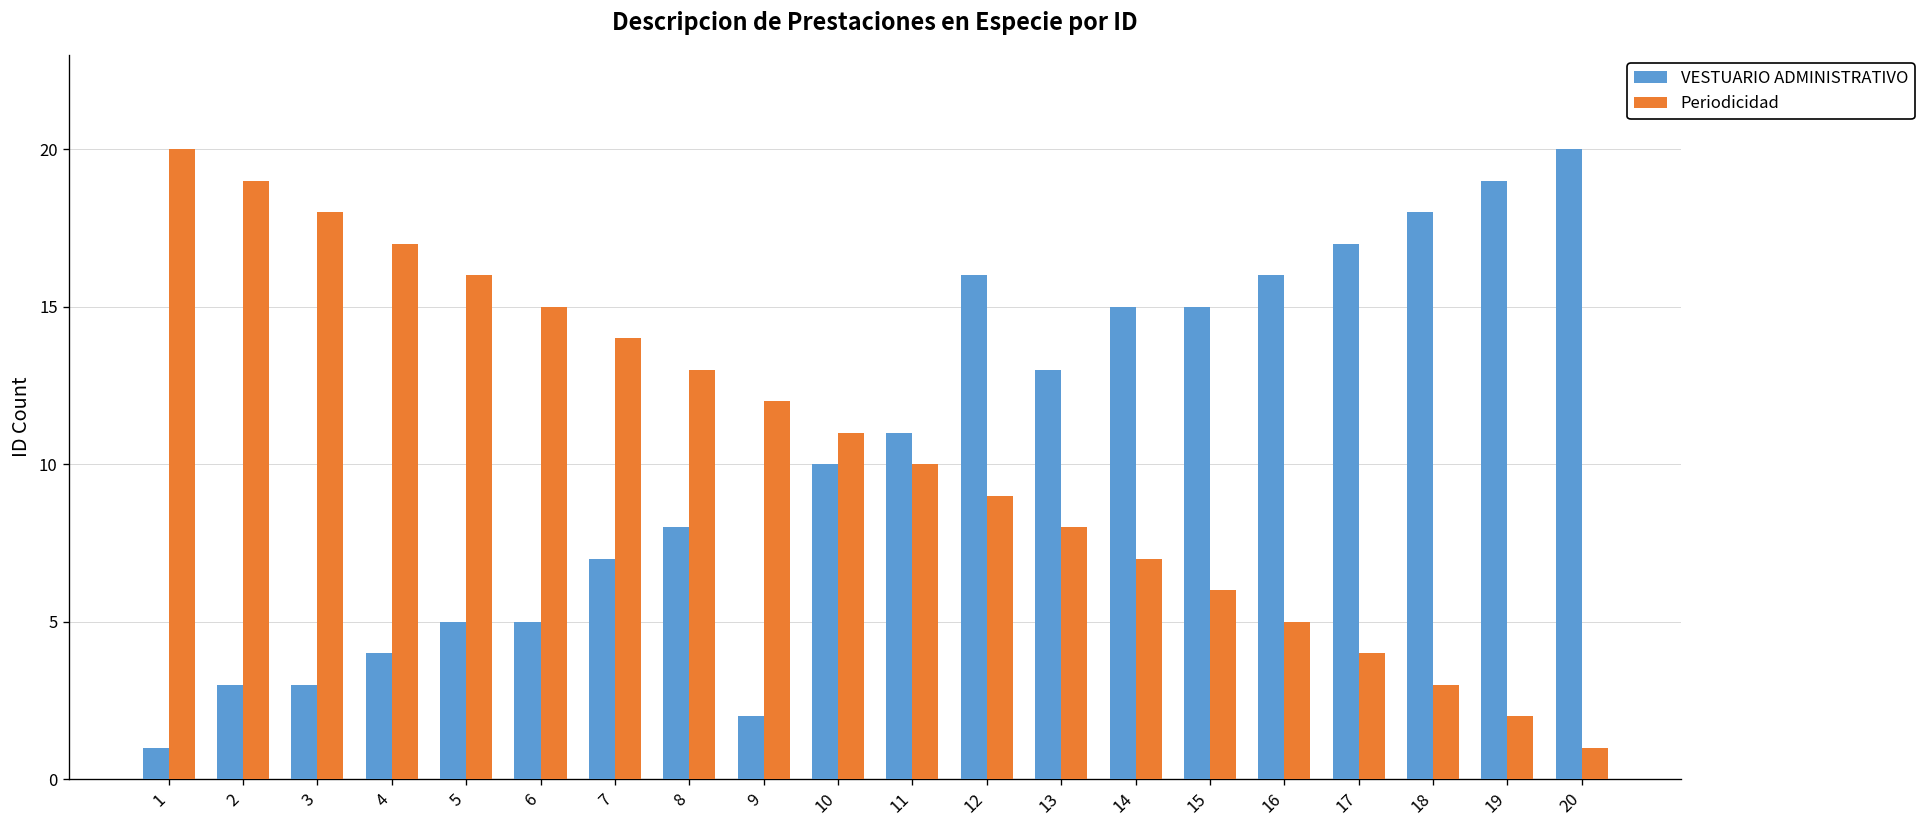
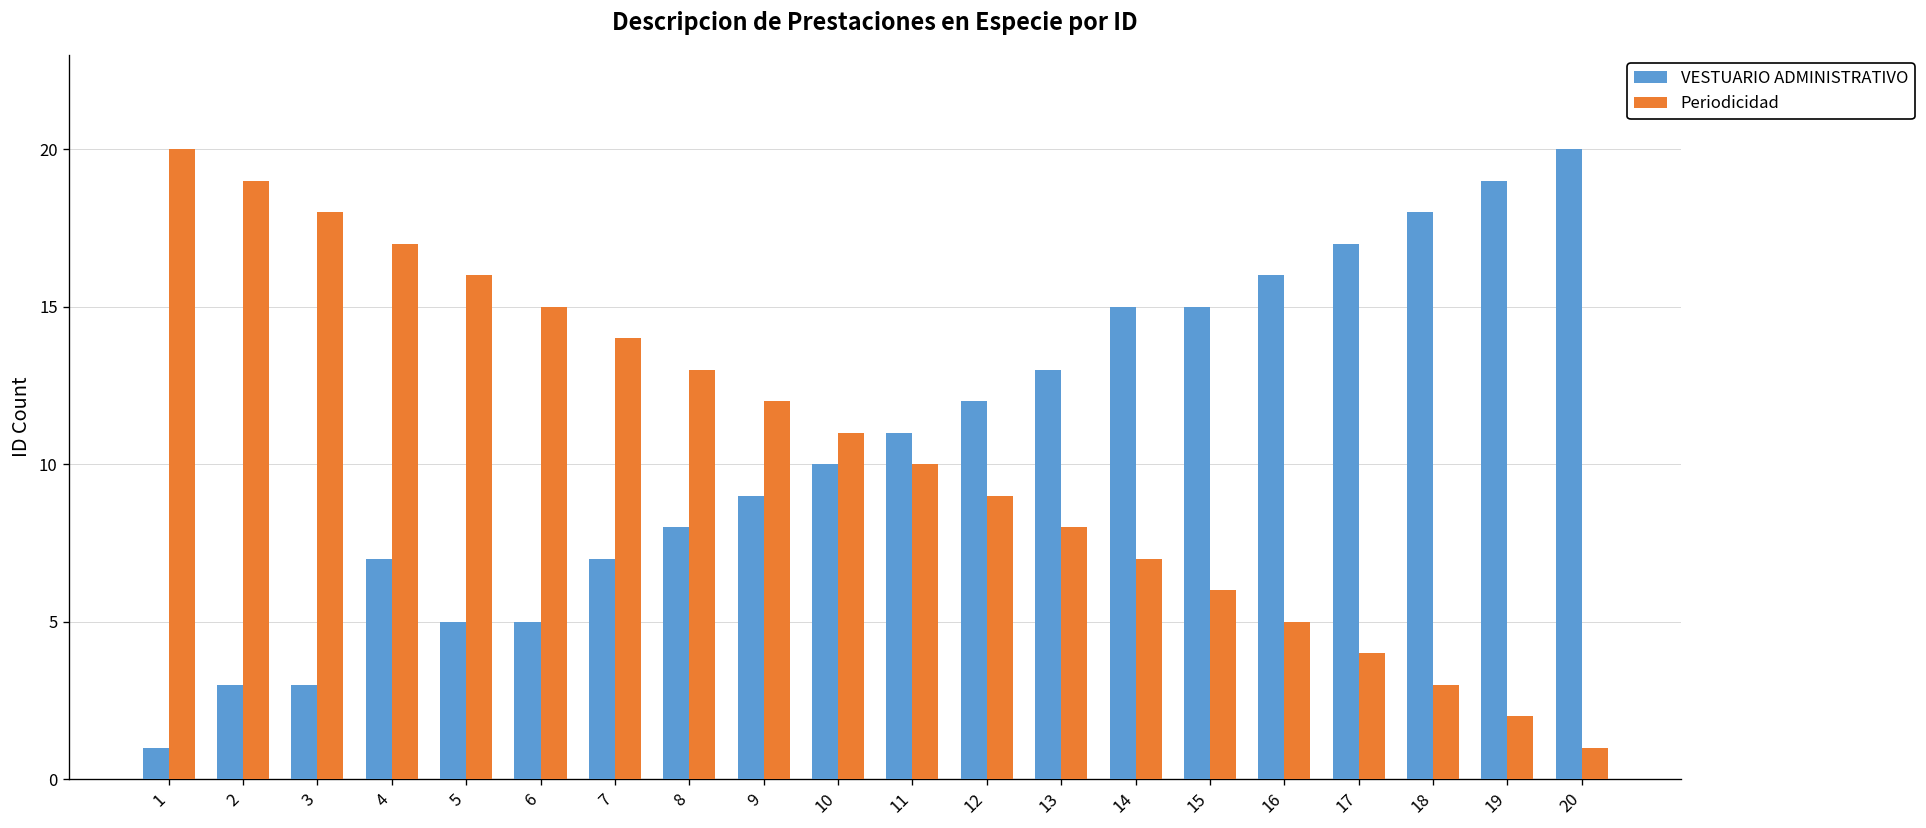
  {
    "VESTUARIO ADMINISTRATIVO": {
      "1": 1,
      "2": 3,
      "3": 3,
-     "4": 4,
+     "4": 7,
      "5": 5,
      "6": 5,
      "7": 7,
      "8": 8,
-     "9": 2,
+     "9": 9,
      "10": 10,
      "11": 11,
-     "12": 16,
+     "12": 12,
      "13": 13,
      "14": 15,
      "15": 15,
      "16": 16,
      "17": 17,
      "18": 18,
      "19": 19,
      "20": 20
    },
    "Periodicidad": {
      "1": 20,
      "2": 19,
      "3": 18,
      "4": 17,
      "5": 16,
      "6": 15,
      "7": 14,
      "8": 13,
      "9": 12,
      "10": 11,
      "11": 10,
      "12": 9,
      "13": 8,
      "14": 7,
      "15": 6,
      "16": 5,
      "17": 4,
      "18": 3,
      "19": 2,
      "20": 1
    }
  }
